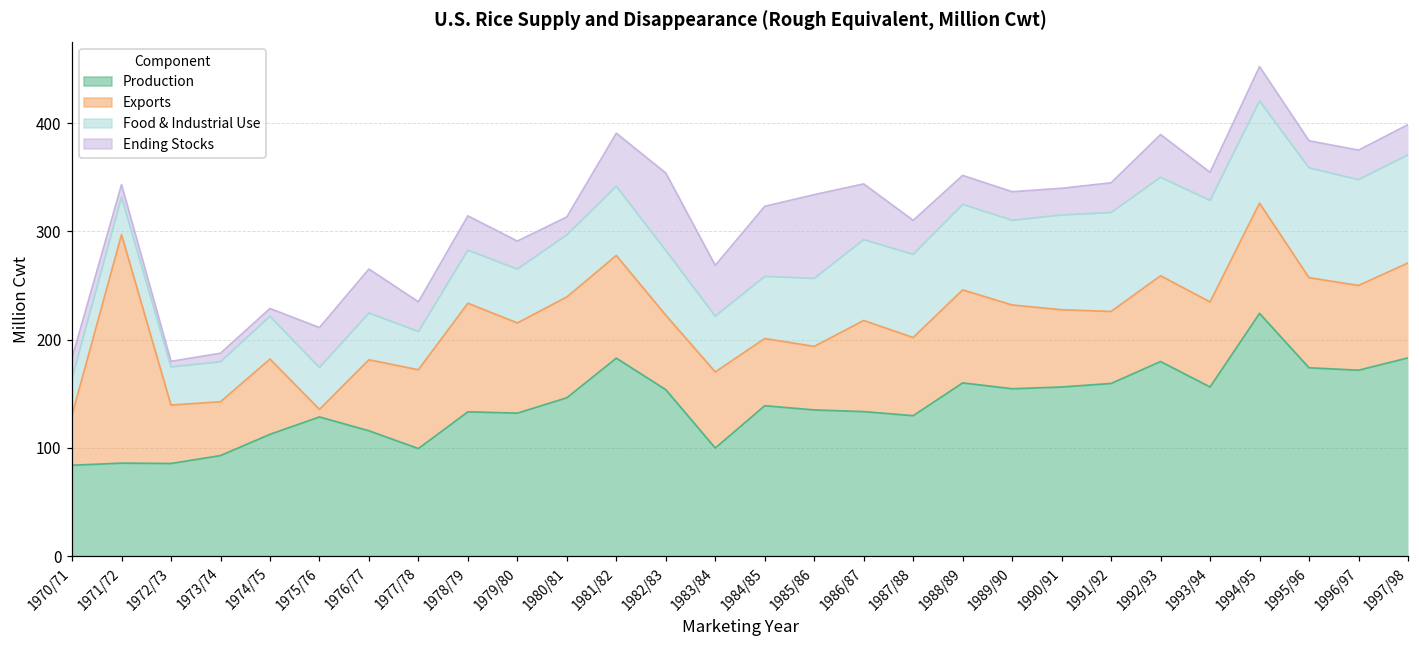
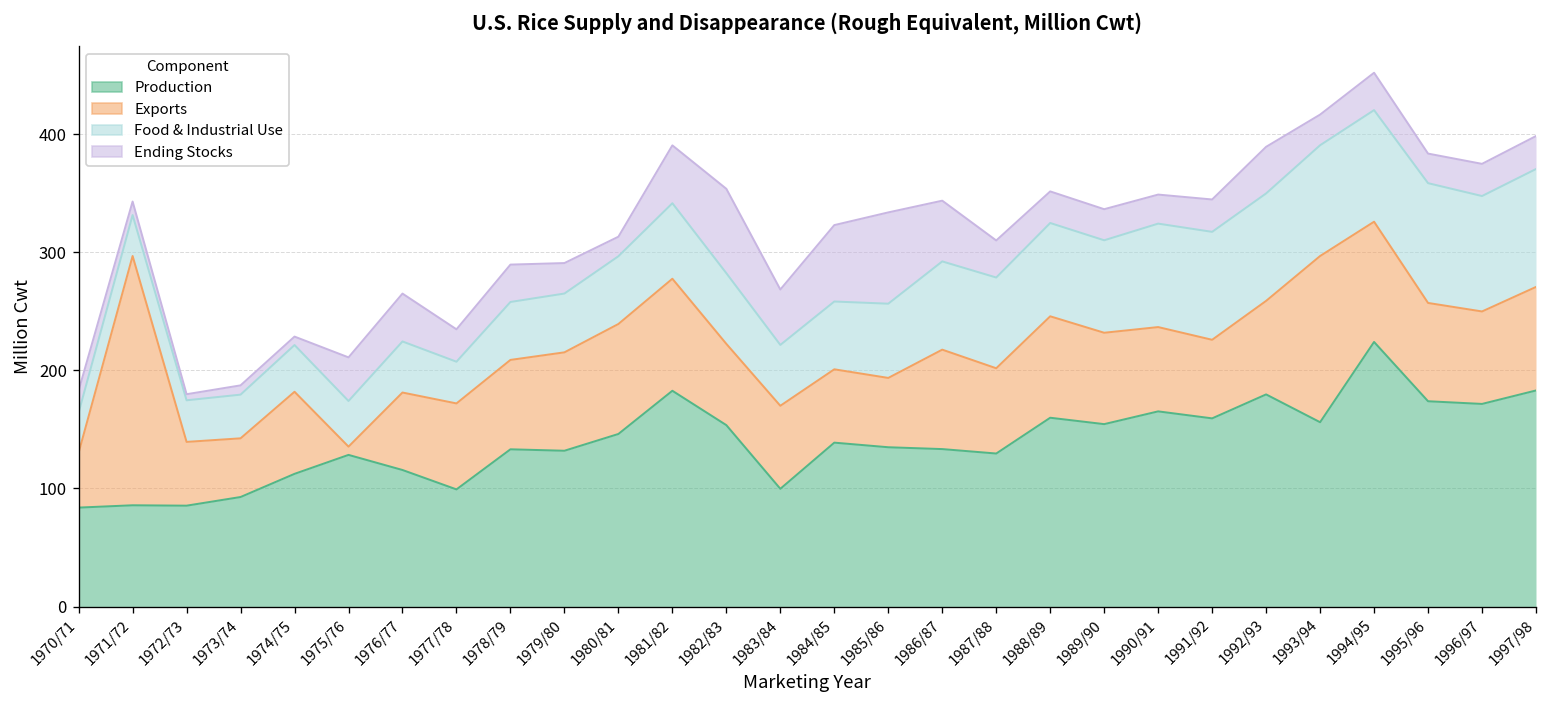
  {
    "Production": {
      "1970/71": 80,
      "1971/72": 90,
      "1972/73": 90,
      "1973/74": 90,
      "1974/75": 110,
      "1975/76": 130,
      "1976/77": 120,
      "1977/78": 100,
      "1978/79": 130,
      "1979/80": 130,
      "1980/81": 150,
      "1981/82": 180,
      "1982/83": 150,
      "1983/84": 100,
      "1984/85": 140,
      "1985/86": 130,
      "1986/87": 130,
      "1987/88": 130,
      "1988/89": 160,
      "1989/90": 150,
-     "1990/91": 160,
+     "1990/91": 170,
      "1991/92": 160,
      "1992/93": 180,
      "1993/94": 160,
      "1994/95": 220,
      "1995/96": 170,
      "1996/97": 170,
      "1997/98": 180
    },
    "Exports": {
      "1970/71": 50,
      "1971/72": 210,
      "1972/73": 50,
      "1973/74": 50,
      "1974/75": 70,
      "1975/76": 10,
      "1976/77": 70,
      "1977/78": 70,
-     "1978/79": 100,
+     "1978/79": 80,
      "1979/80": 80,
      "1980/81": 90,
      "1981/82": 90,
      "1982/83": 70,
      "1983/84": 70,
      "1984/85": 60,
      "1985/86": 60,
      "1986/87": 80,
      "1987/88": 70,
      "1988/89": 90,
      "1989/90": 80,
      "1990/91": 70,
      "1991/92": 70,
      "1992/93": 80,
-     "1993/94": 80,
+     "1993/94": 140,
      "1994/95": 100,
      "1995/96": 80,
      "1996/97": 80,
      "1997/98": 90
    }
  }
